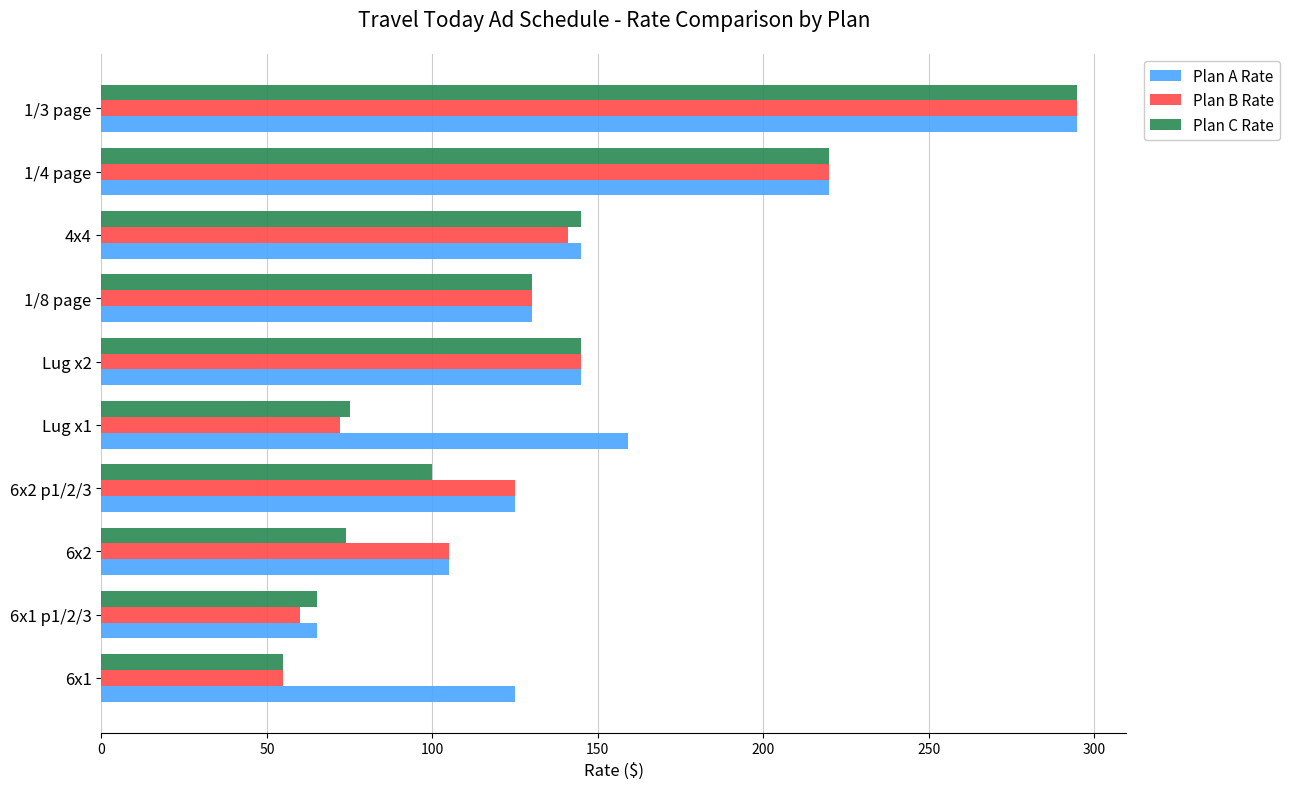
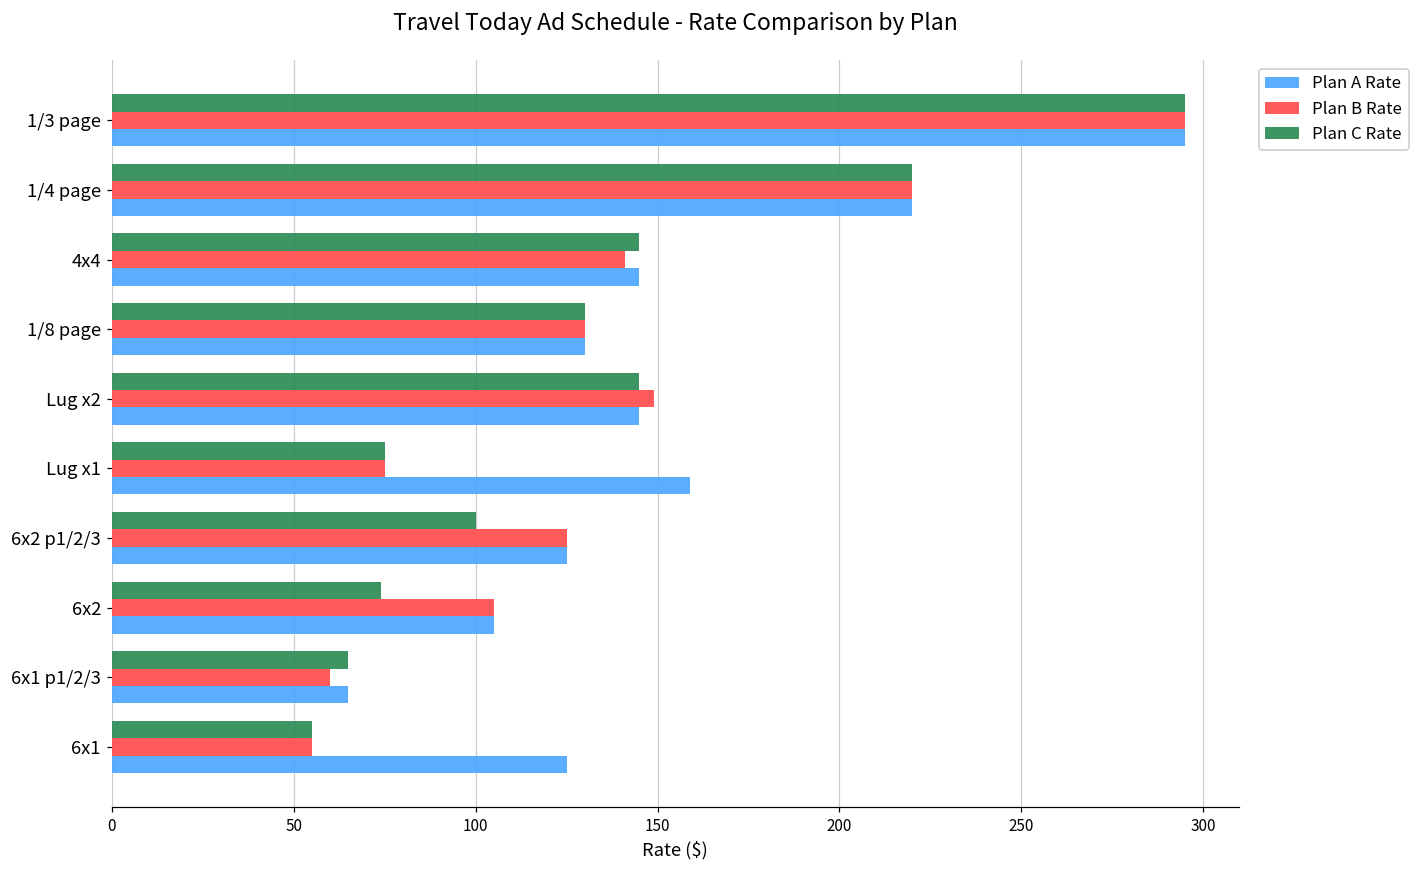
  {
    "Plan A Rate": {
      "1/3 page": 295,
      "1/4 page": 220,
      "4x4": 145,
      "1/8 page": 130,
      "Lug x2": 145,
      "Lug x1": 159,
      "6x2 p1/2/3": 125,
      "6x2": 105,
      "6x1 p1/2/3": 65,
      "6x1": 125
    },
    "Plan B Rate": {
      "1/3 page": 295,
      "1/4 page": 220,
      "4x4": 141,
      "1/8 page": 130,
-     "Lug x2": 145,
-     "Lug x1": 72,
+     "Lug x2": 149,
+     "Lug x1": 75,
      "6x2 p1/2/3": 125,
      "6x2": 105,
      "6x1 p1/2/3": 60,
      "6x1": 55
    },
    "Plan C Rate": {
      "1/3 page": 295,
      "1/4 page": 220,
      "4x4": 145,
      "1/8 page": 130,
      "Lug x2": 145,
      "Lug x1": 75,
      "6x2 p1/2/3": 100,
      "6x2": 74,
      "6x1 p1/2/3": 65,
      "6x1": 55
    }
  }
